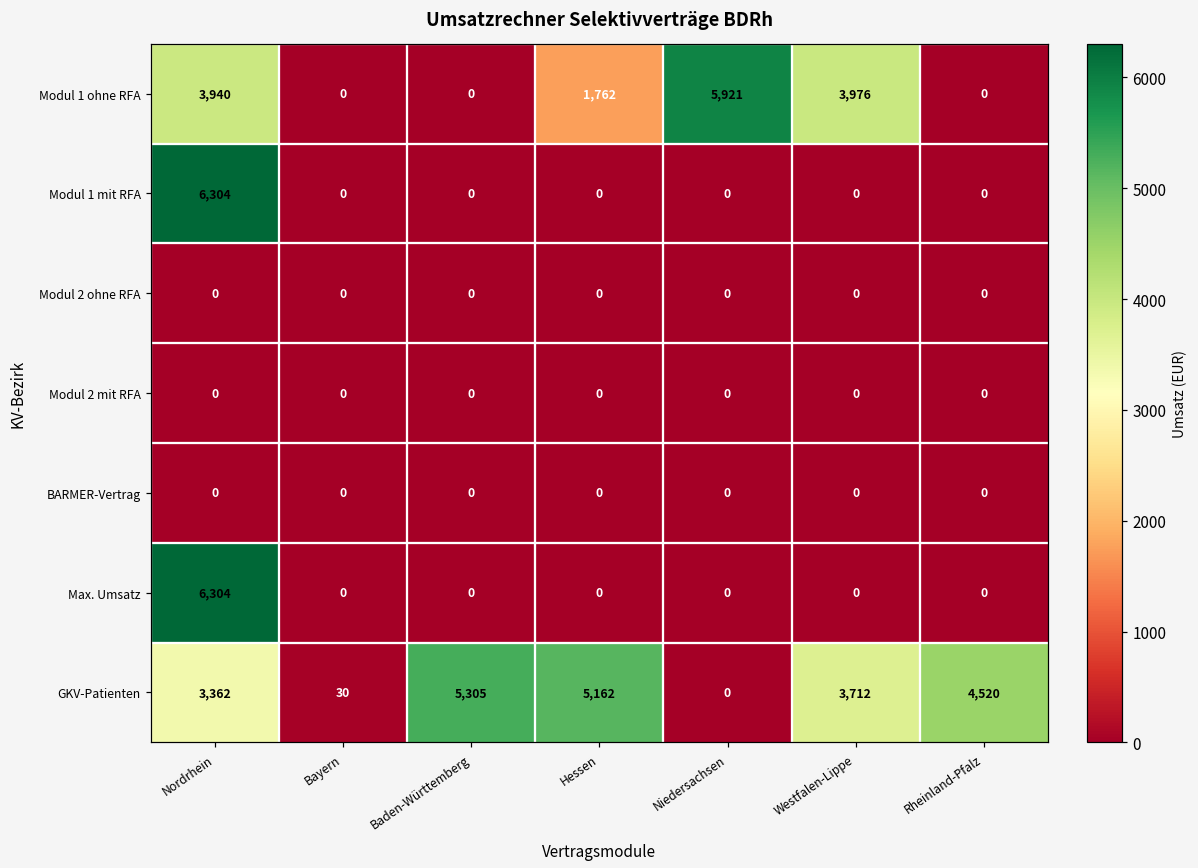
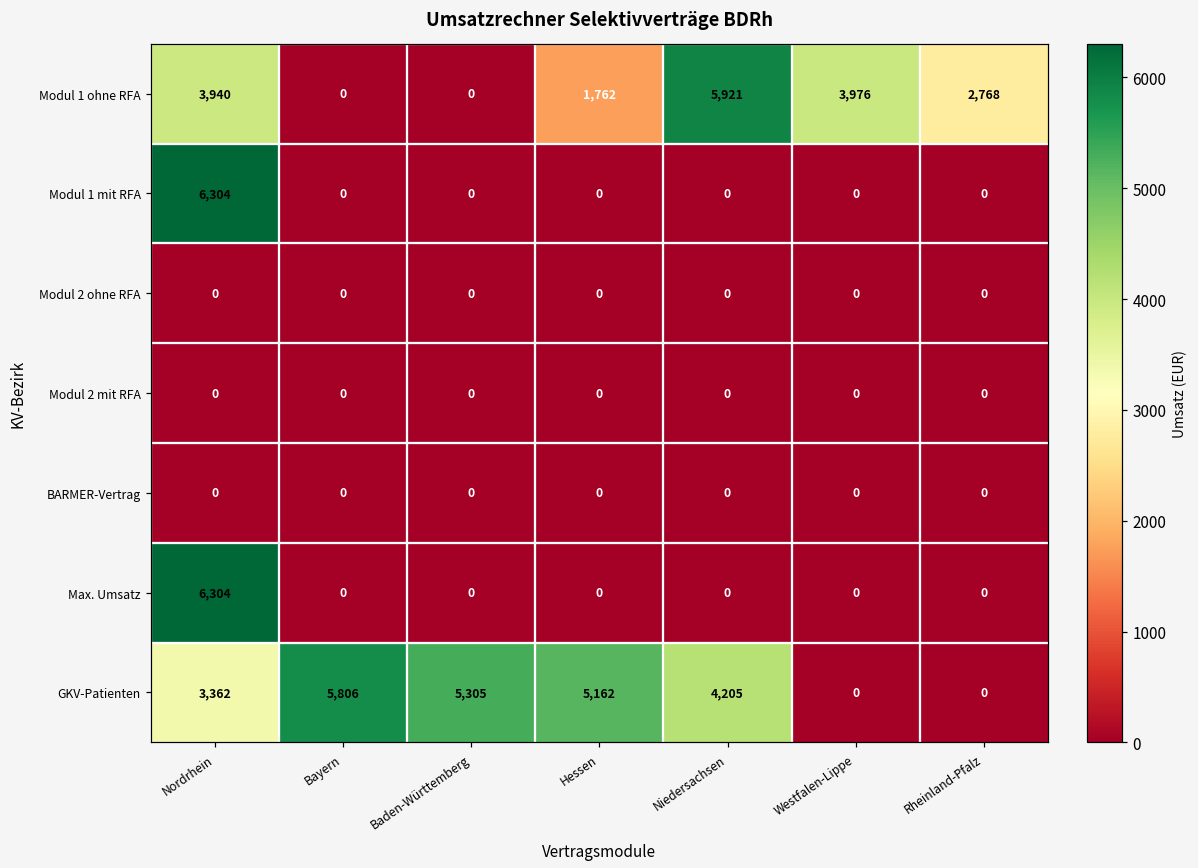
  {
    "Modul 1 ohne RFA": {
      "Nordrhein": "3,940",
      "Bayern": "0",
      "Baden-Württemberg": "0",
      "Hessen": "1,762",
      "Niedersachsen": "5,921",
      "Westfalen-Lippe": "3,976",
-     "Rheinland-Pfalz": "0"
+     "Rheinland-Pfalz": "2,768"
    },
    "Modul 1 mit RFA": {
      "Nordrhein": "6,304",
      "Bayern": "0",
      "Baden-Württemberg": "0",
      "Hessen": "0",
      "Niedersachsen": "0",
      "Westfalen-Lippe": "0",
      "Rheinland-Pfalz": "0"
    },
    "Modul 2 ohne RFA": {
      "Nordrhein": "0",
      "Bayern": "0",
      "Baden-Württemberg": "0",
      "Hessen": "0",
      "Niedersachsen": "0",
      "Westfalen-Lippe": "0",
      "Rheinland-Pfalz": "0"
    },
    "Modul 2 mit RFA": {
      "Nordrhein": "0",
      "Bayern": "0",
      "Baden-Württemberg": "0",
      "Hessen": "0",
      "Niedersachsen": "0",
      "Westfalen-Lippe": "0",
      "Rheinland-Pfalz": "0"
    },
    "BARMER-Vertrag": {
      "Nordrhein": "0",
      "Bayern": "0",
      "Baden-Württemberg": "0",
      "Hessen": "0",
      "Niedersachsen": "0",
      "Westfalen-Lippe": "0",
      "Rheinland-Pfalz": "0"
    },
    "Max. Umsatz": {
      "Nordrhein": "6,304",
      "Bayern": "0",
      "Baden-Württemberg": "0",
      "Hessen": "0",
      "Niedersachsen": "0",
      "Westfalen-Lippe": "0",
      "Rheinland-Pfalz": "0"
    },
    "GKV-Patienten": {
      "Nordrhein": "3,362",
-     "Bayern": "30",
+     "Bayern": "5,806",
      "Baden-Württemberg": "5,305",
      "Hessen": "5,162",
-     "Niedersachsen": "0",
-     "Westfalen-Lippe": "3,712",
-     "Rheinland-Pfalz": "4,520"
+     "Niedersachsen": "4,205",
+     "Westfalen-Lippe": "0",
+     "Rheinland-Pfalz": "0"
    }
  }
